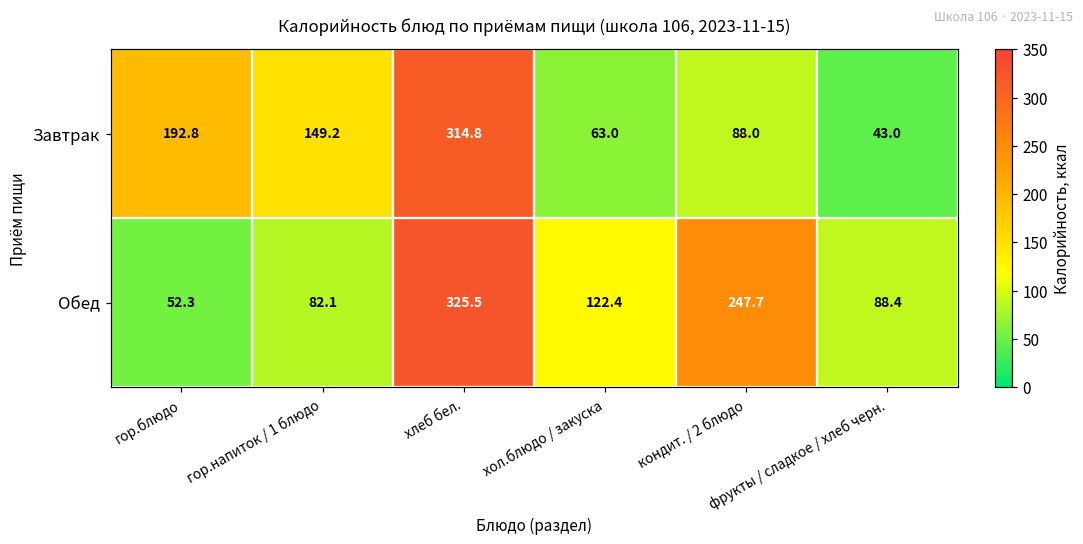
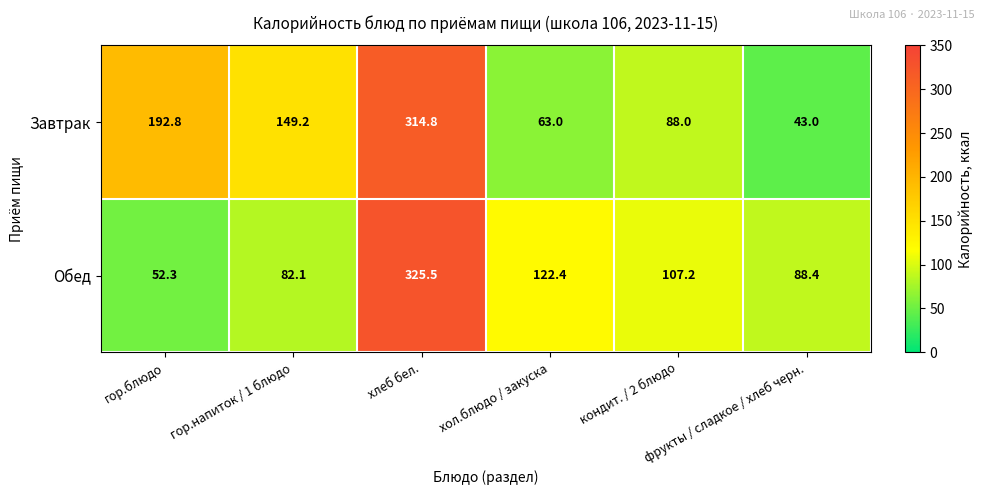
  {
    "Завтрак": {
      "гор.блюдо": 192.8,
      "гор.напиток / 1 блюдо": 149.2,
      "хлеб бел.": 314.8,
      "хол.блюдо / закуска": 63.0,
      "кондит. / 2 блюдо": 88.0,
      "фрукты / сладкое / хлеб черн.": 43.0
    },
    "Обед": {
      "гор.блюдо": 52.3,
      "гор.напиток / 1 блюдо": 82.1,
      "хлеб бел.": 325.5,
      "хол.блюдо / закуска": 122.4,
-     "кондит. / 2 блюдо": 247.7,
+     "кондит. / 2 блюдо": 107.2,
      "фрукты / сладкое / хлеб черн.": 88.4
    }
  }
